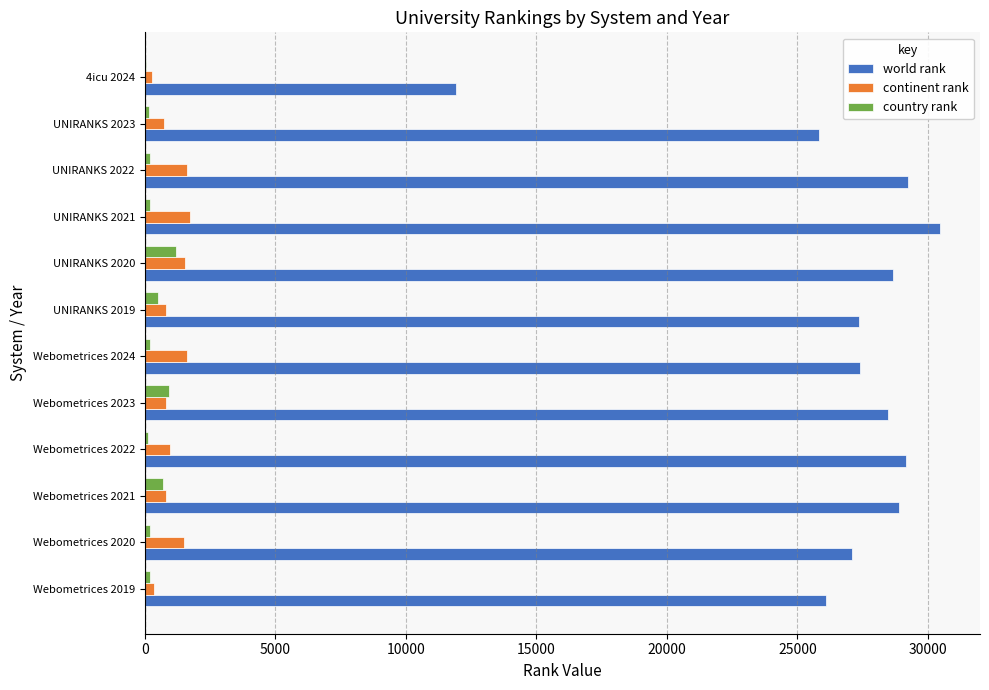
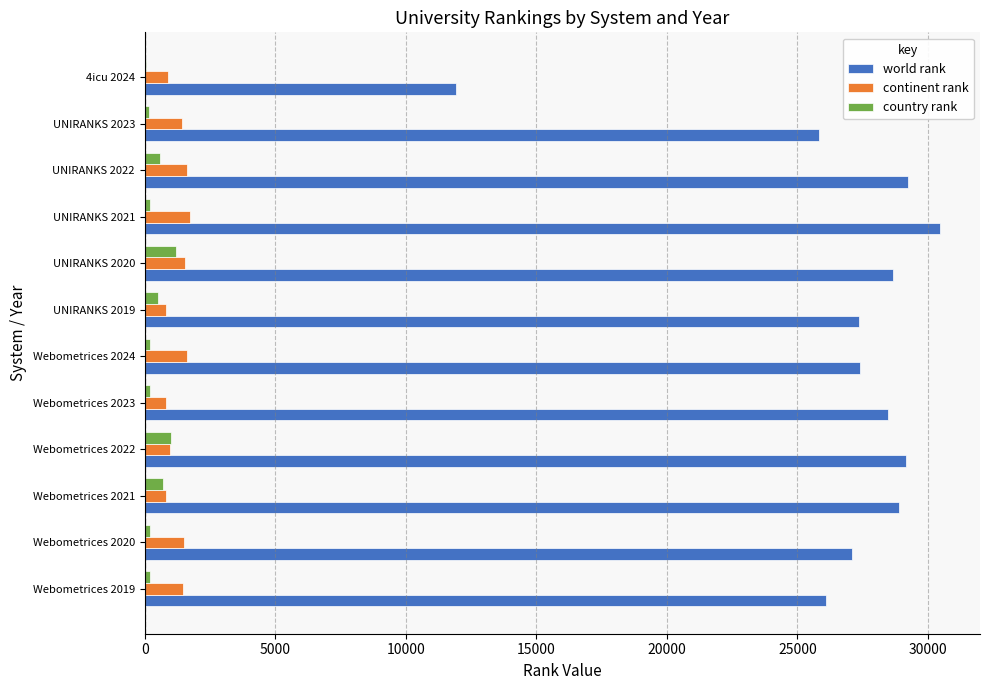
  {
    "world rank": {
      "4icu 2024": 11900,
      "UNIRANKS 2023": 25800,
      "UNIRANKS 2022": 29200,
      "UNIRANKS 2021": 30500,
      "UNIRANKS 2020": 28700,
      "UNIRANKS 2019": 27400,
      "Webometrices 2024": 27400,
      "Webometrices 2023": 28500,
      "Webometrices 2022": 29200,
      "Webometrices 2021": 28900,
      "Webometrices 2020": 27100,
      "Webometrices 2019": 26100
    },
    "continent rank": {
-     "4icu 2024": 300,
-     "UNIRANKS 2023": 700,
+     "4icu 2024": 900,
+     "UNIRANKS 2023": 1400,
      "UNIRANKS 2022": 1600,
      "UNIRANKS 2021": 1700,
      "UNIRANKS 2020": 1500,
      "UNIRANKS 2019": 800,
      "Webometrices 2024": 1600,
      "Webometrices 2023": 800,
      "Webometrices 2022": 1000,
      "Webometrices 2021": 800,
      "Webometrices 2020": 1500,
-     "Webometrices 2019": 400
+     "Webometrices 2019": 1500
    },
    "country rank": {
      "UNIRANKS 2023": 200,
-     "UNIRANKS 2022": 200,
+     "UNIRANKS 2022": 600,
      "UNIRANKS 2021": 200,
      "UNIRANKS 2020": 1200,
      "UNIRANKS 2019": 500,
      "Webometrices 2024": 200,
-     "Webometrices 2023": 900,
-     "Webometrices 2022": 100,
+     "Webometrices 2023": 200,
+     "Webometrices 2022": 1000,
      "Webometrices 2021": 700,
      "Webometrices 2020": 200,
      "Webometrices 2019": 200
    }
  }
